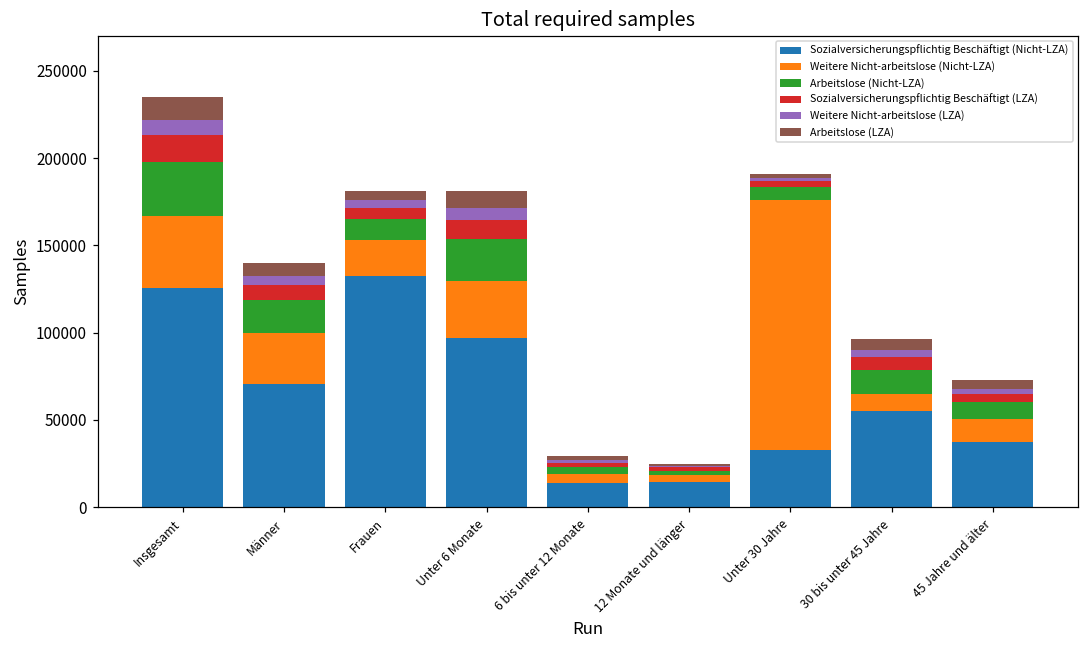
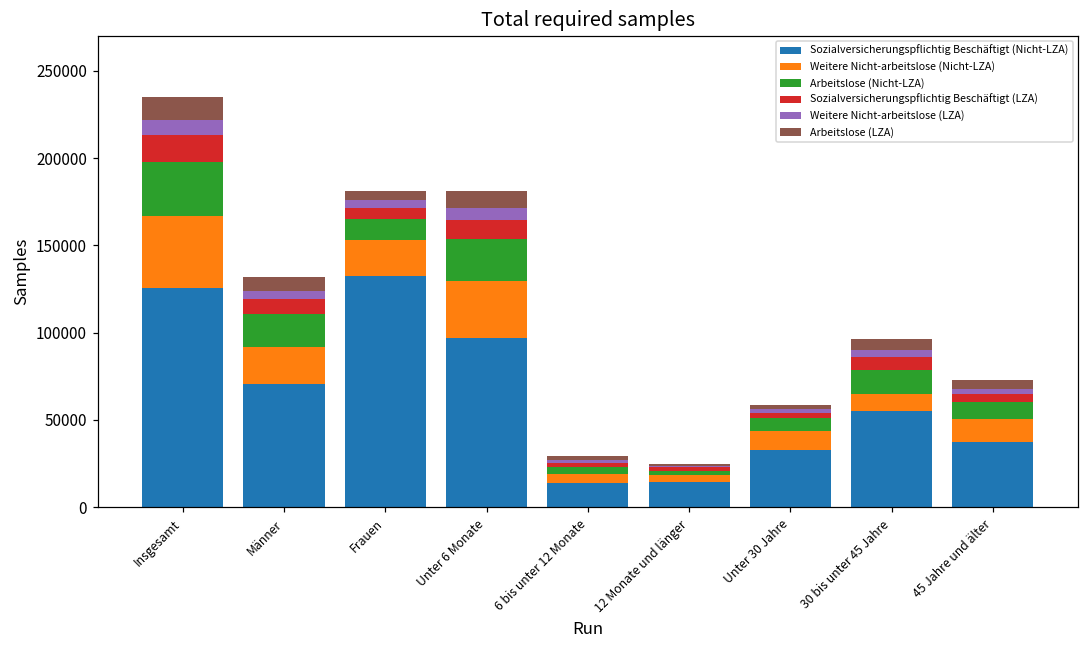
  {
    "Sozialversicherungspflichtig Beschäftigt (Nicht-LZA)": {
      "Insgesamt": 125000,
      "Männer": 71000,
      "Frauen": 132000,
      "Unter 6 Monate": 97000,
      "6 bis unter 12 Monate": 14000,
      "12 Monate und länger": 15000,
      "Unter 30 Jahre": 33000,
      "30 bis unter 45 Jahre": 55000,
      "45 Jahre und älter": 37000
    },
    "Weitere Nicht-arbeitslose (Nicht-LZA)": {
      "Insgesamt": 41000,
-     "Männer": 29000,
+     "Männer": 21000,
      "Frauen": 21000,
      "Unter 6 Monate": 32000,
      "6 bis unter 12 Monate": 5000,
      "12 Monate und länger": 4000,
-     "Unter 30 Jahre": 143000,
+     "Unter 30 Jahre": 11000,
      "30 bis unter 45 Jahre": 10000,
      "45 Jahre und älter": 13000
    },
    "Arbeitslose (Nicht-LZA)": {
      "Insgesamt": 31000,
      "Männer": 19000,
      "Frauen": 12000,
      "Unter 6 Monate": 24000,
      "6 bis unter 12 Monate": 4000,
      "12 Monate und länger": 3000,
      "Unter 30 Jahre": 8000,
      "30 bis unter 45 Jahre": 14000,
      "45 Jahre und älter": 10000
    },
    "Sozialversicherungspflichtig Beschäftigt (LZA)": {
      "Insgesamt": 15000,
      "Männer": 9000,
      "Frauen": 6000,
      "Unter 6 Monate": 11000,
      "6 bis unter 12 Monate": 2000,
      "12 Monate und länger": 2000,
      "Unter 30 Jahre": 3000,
      "30 bis unter 45 Jahre": 8000,
      "45 Jahre und älter": 5000
    },
    "Weitere Nicht-arbeitslose (LZA)": {
      "Insgesamt": 9000,
      "Männer": 5000,
      "Frauen": 4000,
      "Unter 6 Monate": 7000,
      "Unter 30 Jahre": 2000,
      "30 bis unter 45 Jahre": 4000,
      "45 Jahre und älter": 3000
    },
    "Arbeitslose (LZA)": {
      "Insgesamt": 13000,
      "Männer": 8000,
      "Frauen": 5000,
      "Unter 6 Monate": 10000,
      "6 bis unter 12 Monate": 2000,
      "Unter 30 Jahre": 2000,
      "30 bis unter 45 Jahre": 6000,
      "45 Jahre und älter": 5000
    }
  }
